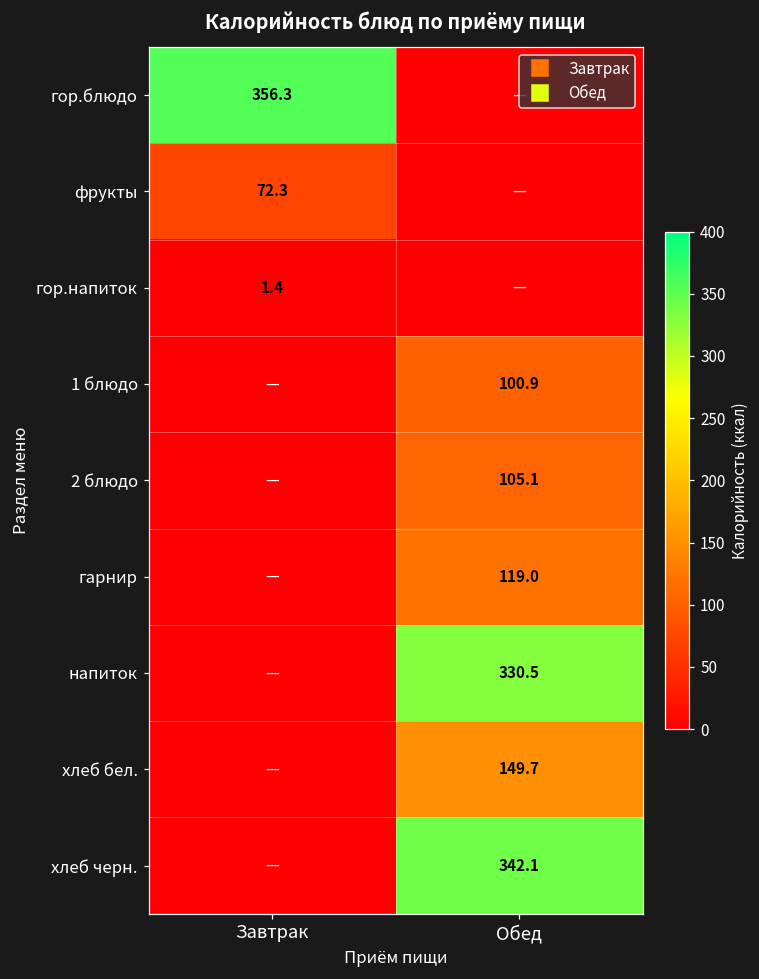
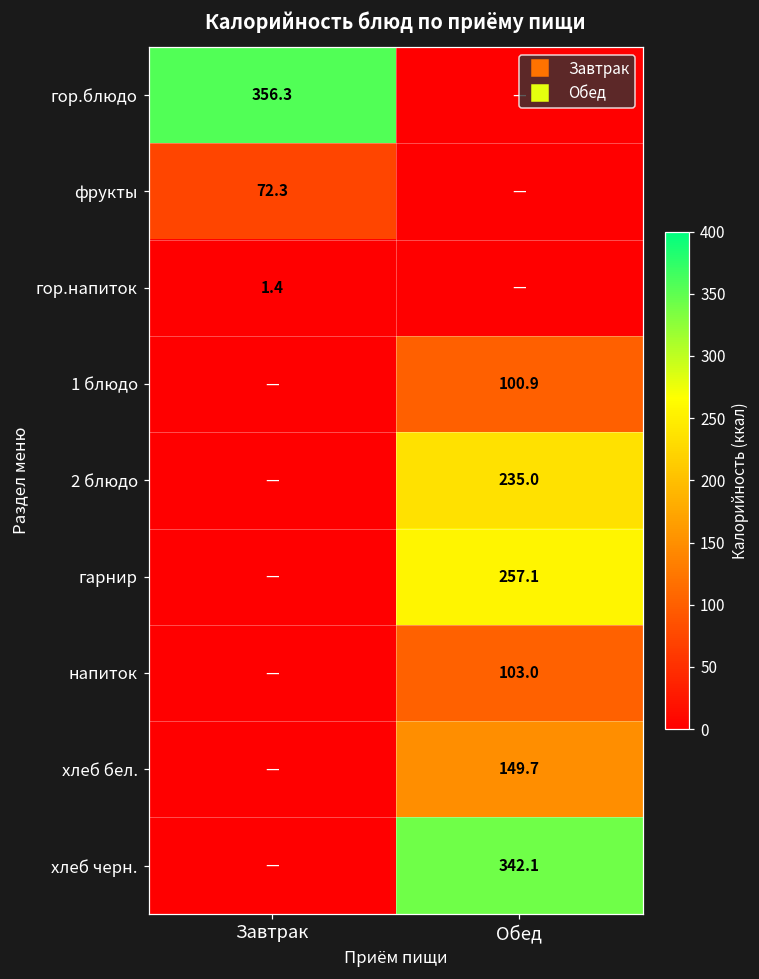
  {
    "гор.блюдо": {
      "Завтрак": 356.3
    },
    "фрукты": {
      "Завтрак": 72.3
    },
    "гор.напиток": {
      "Завтрак": 1.4
    },
    "1 блюдо": {
      "Обед": 100.9
    },
    "2 блюдо": {
-     "Обед": 105.1
+     "Обед": 235.0
    },
    "гарнир": {
-     "Обед": 119.0
+     "Обед": 257.1
    },
    "напиток": {
-     "Обед": 330.5
+     "Обед": 103.0
    },
    "хлеб бел.": {
      "Обед": 149.7
    },
    "хлеб черн.": {
      "Обед": 342.1
    }
  }
